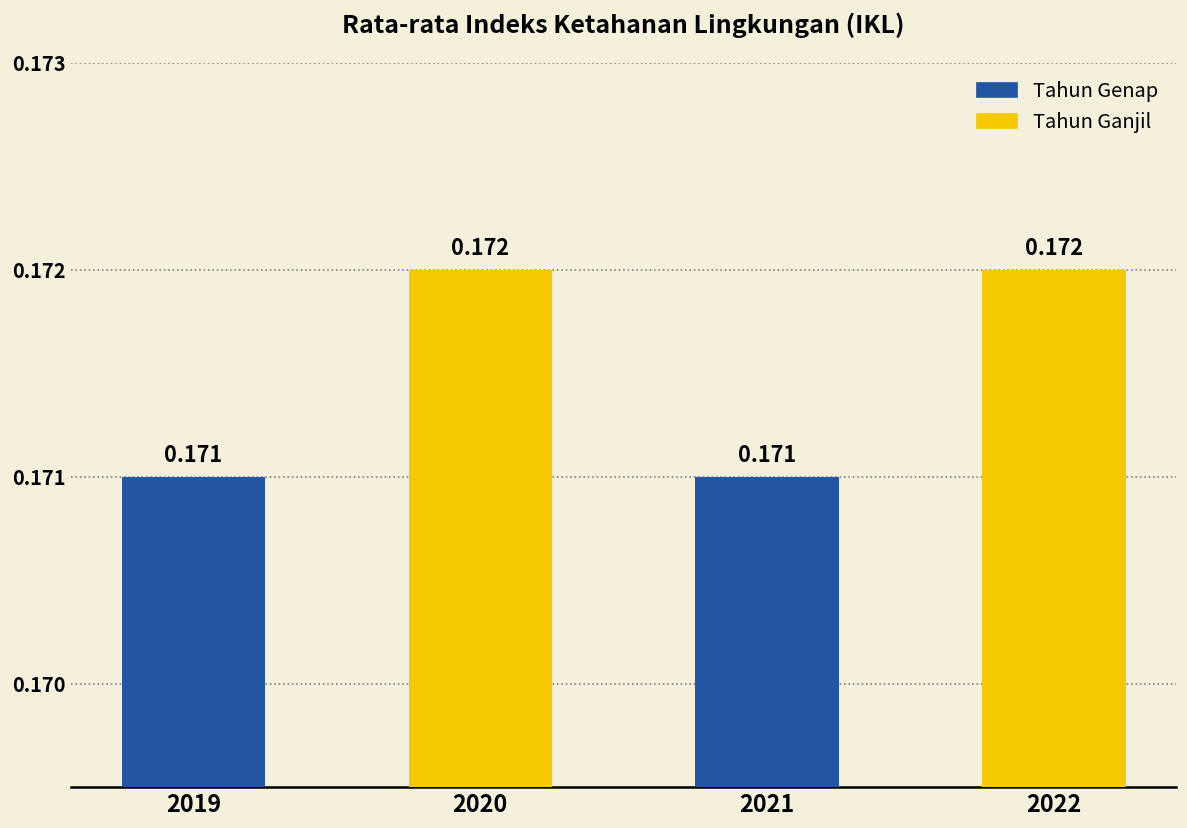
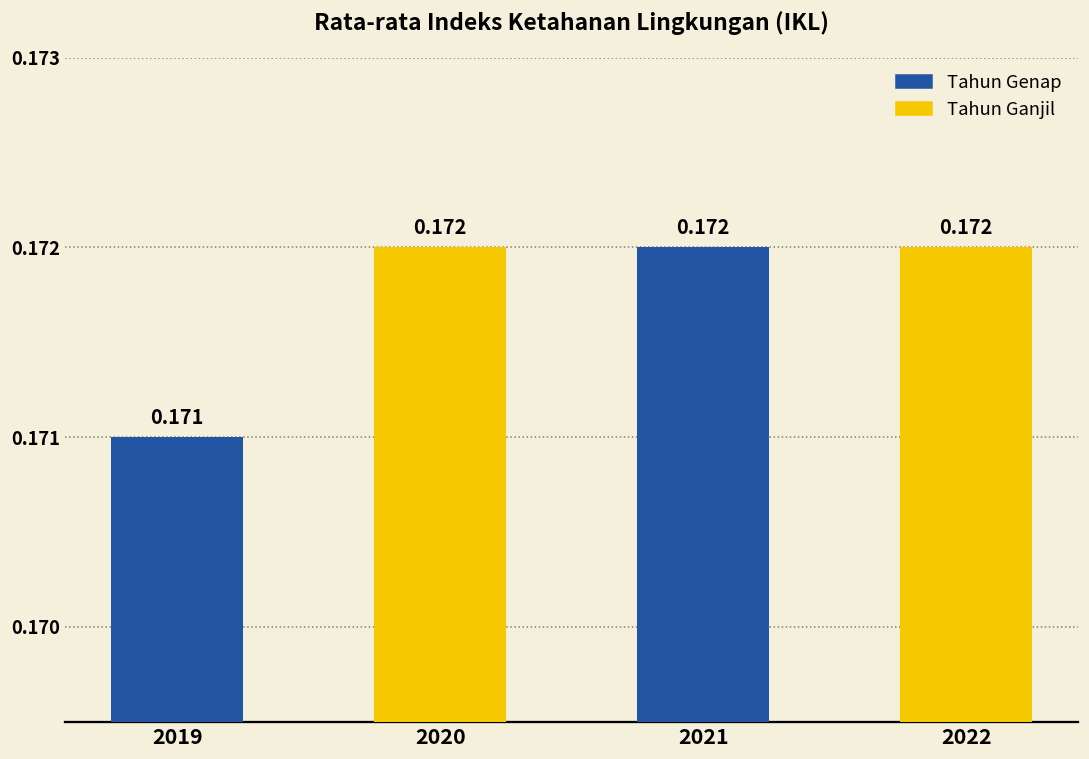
  {
    "2019": 0.171,
    "2020": 0.172,
-   "2021": 0.171,
+   "2021": 0.172,
    "2022": 0.172
  }
